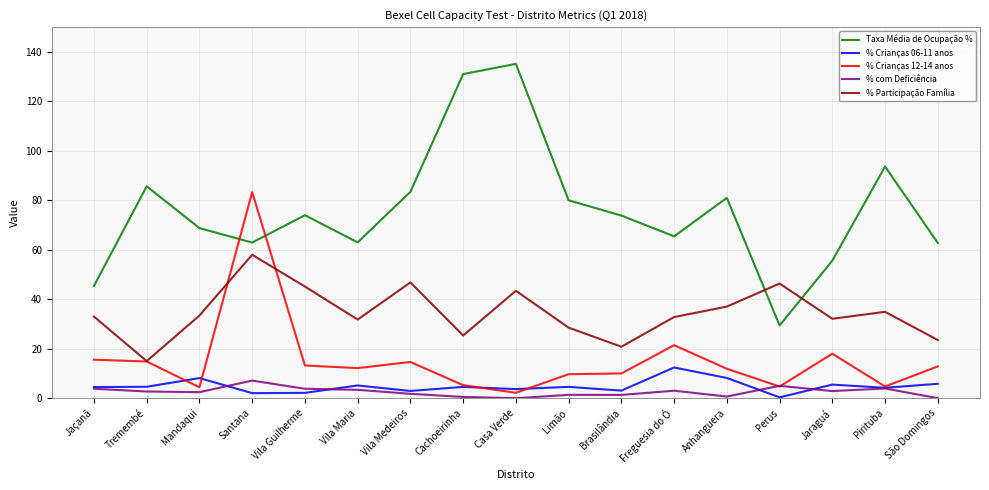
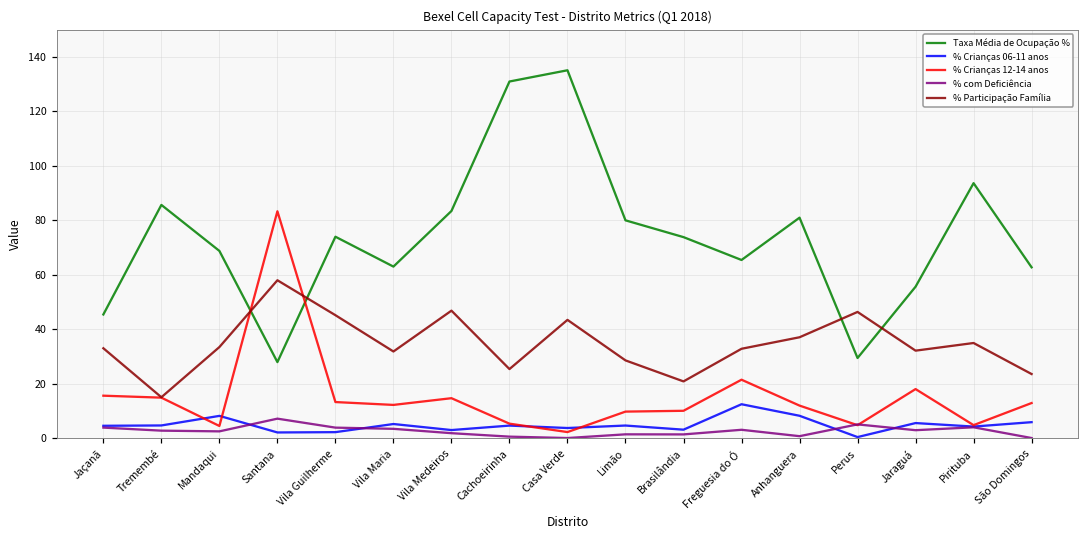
  {
    "Taxa Média de Ocupação %": {
      "Jaçanã": 45,
      "Tremembé": 86,
      "Mandaqui": 69,
-     "Santana": 63,
+     "Santana": 28,
      "Vila Guilherme": 74,
      "Vila Maria": 63,
      "Vila Medeiros": 83,
      "Cachoeirinha": 131,
      "Casa Verde": 135,
      "Limão": 80,
      "Brasilândia": 74,
      "Freguesia do Ó": 65,
      "Anhanguera": 81,
      "Perus": 29,
      "Jaraguá": 56,
      "Pirituba": 94,
      "São Domingos": 63
    },
    "% Crianças 06-11 anos": {
      "Tremembé": 5,
      "Mandaqui": 8,
      "Santana": 2,
      "Vila Guilherme": 2,
      "Vila Maria": 5,
      "Vila Medeiros": 3,
      "Casa Verde": 4,
      "Limão": 5,
      "Brasilândia": 3,
      "Freguesia do Ó": 12,
      "Anhanguera": 8,
      "Perus": 0,
      "Jaraguá": 6,
      "São Domingos": 6
    },
    "% Crianças 12-14 anos": {
      "Jaçanã": 16,
      "Mandaqui": 4,
      "Santana": 83,
      "Vila Guilherme": 13,
      "Vila Maria": 12,
      "Vila Medeiros": 15,
      "Casa Verde": 2,
      "Limão": 10,
      "Brasilândia": 10,
      "Freguesia do Ó": 21,
      "Anhanguera": 12,
      "Jaraguá": 18,
      "São Domingos": 13
    },
    "% com Deficiência": {
      "Tremembé": 3,
      "Mandaqui": 2,
      "Santana": 7,
      "Vila Guilherme": 4,
      "Vila Maria": 3,
      "Vila Medeiros": 2,
      "Cachoeirinha": 1,
      "Casa Verde": 0,
      "Limão": 1,
      "Brasilândia": 1,
      "Freguesia do Ó": 3,
      "Anhanguera": 1,
      "Jaraguá": 3,
      "São Domingos": 0
    },
    "% Participação Família": {
      "Jaçanã": 33,
      "Mandaqui": 33,
      "Santana": 58,
      "Vila Guilherme": 45,
      "Vila Maria": 32,
      "Vila Medeiros": 47,
      "Cachoeirinha": 25,
      "Casa Verde": 43,
      "Limão": 29,
      "Brasilândia": 21,
      "Freguesia do Ó": 33,
      "Anhanguera": 37,
      "Perus": 46,
      "Jaraguá": 32,
      "Pirituba": 35,
      "São Domingos": 24
    }
  }
